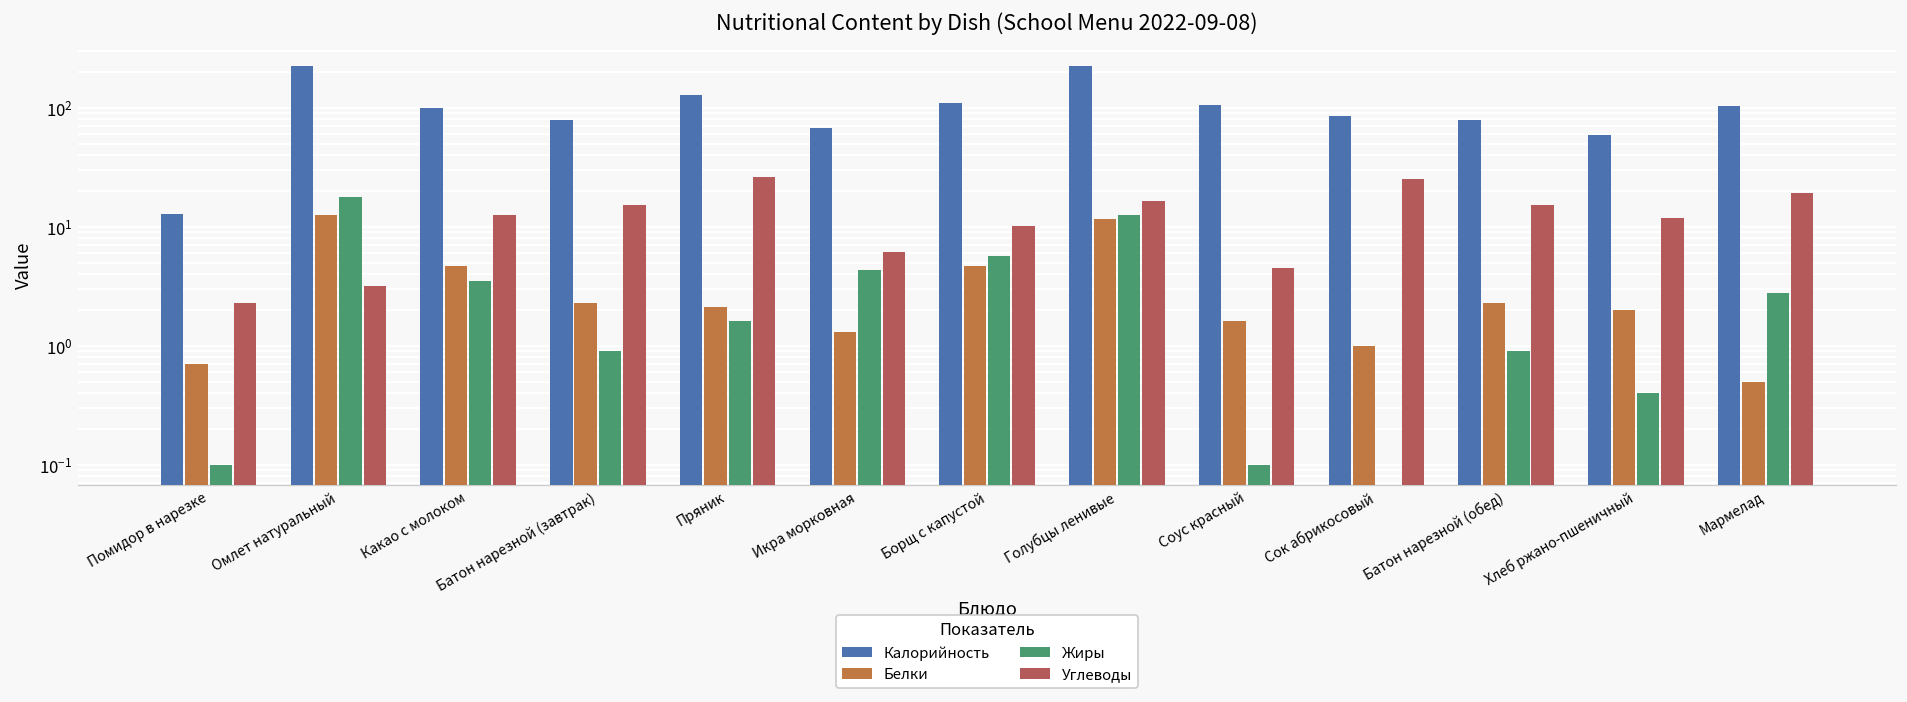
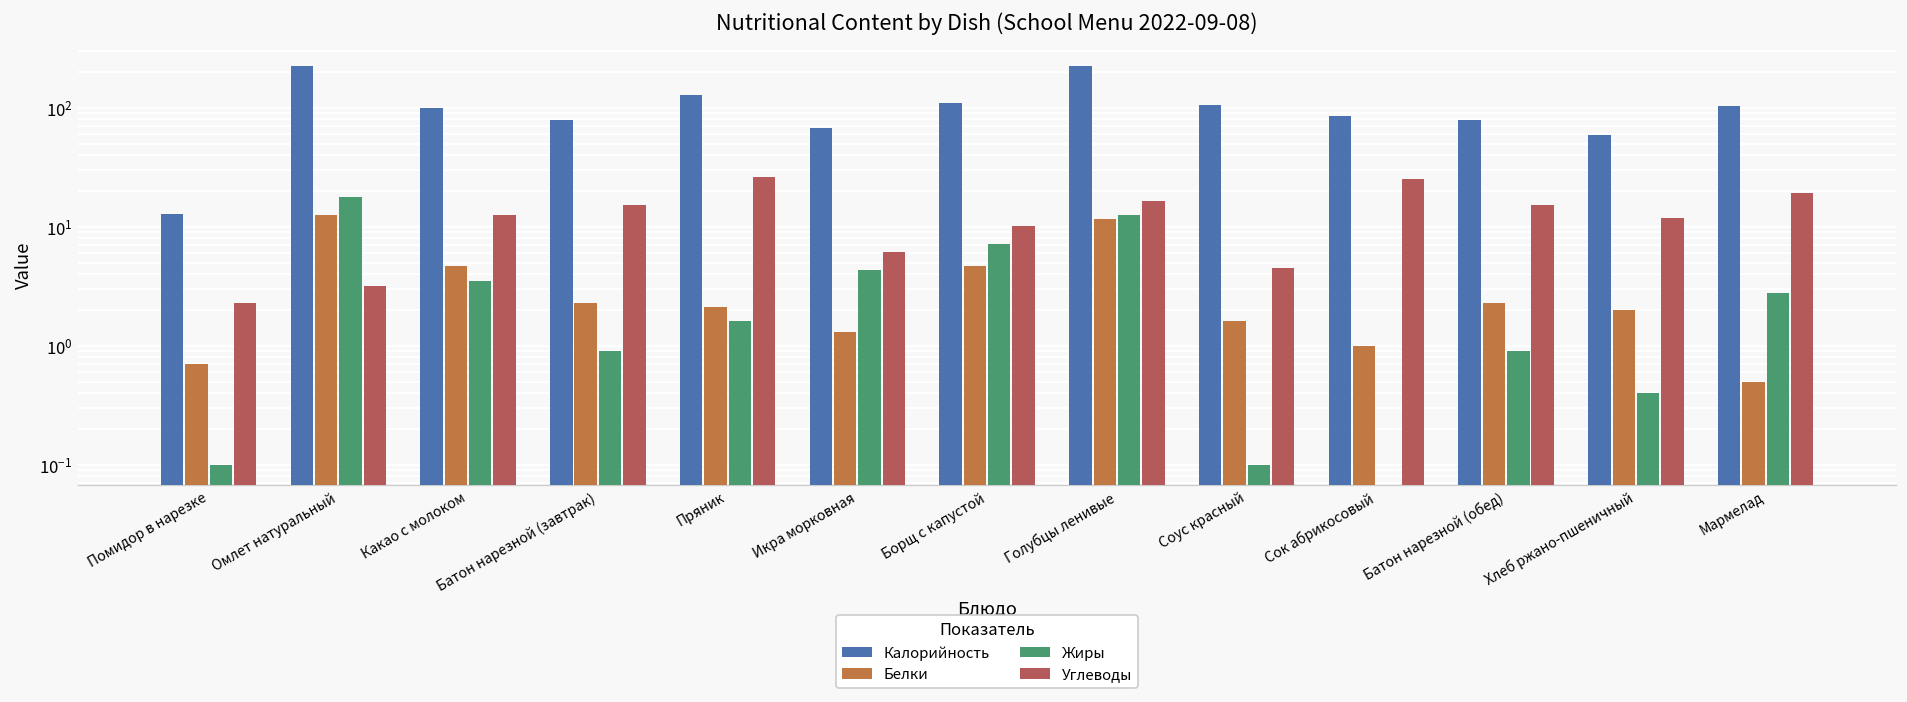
  {
    "Калорийность": {
      "Помидор в нарезке": 13,
      "Омлет натуральный": 230,
      "Какао с молоком": 100,
      "Батон нарезной (завтрак)": 80,
      "Пряник": 130,
      "Икра морковная": 70,
      "Борщ с капустой": 110,
      "Голубцы ленивые": 230,
      "Соус красный": 110,
      "Сок абрикосовый": 90,
      "Батон нарезной (обед)": 80,
      "Хлеб ржано-пшеничный": 60,
      "Мармелад": 100
    },
    "Жиры": {
      "Помидор в нарезке": 0.10,
      "Омлет натуральный": 18,
      "Какао с молоком": 3.5,
      "Батон нарезной (завтрак)": 0.9,
      "Пряник": 1.6,
      "Икра морковная": 4.3,
-     "Борщ с капустой": 6,
+     "Борщ с капустой": 7,
      "Голубцы ленивые": 13,
      "Соус красный": 0.10,
      "Батон нарезной (обед)": 0.9,
      "Хлеб ржано-пшеничный": 0.40,
      "Мармелад": 2.8
    }
  }
